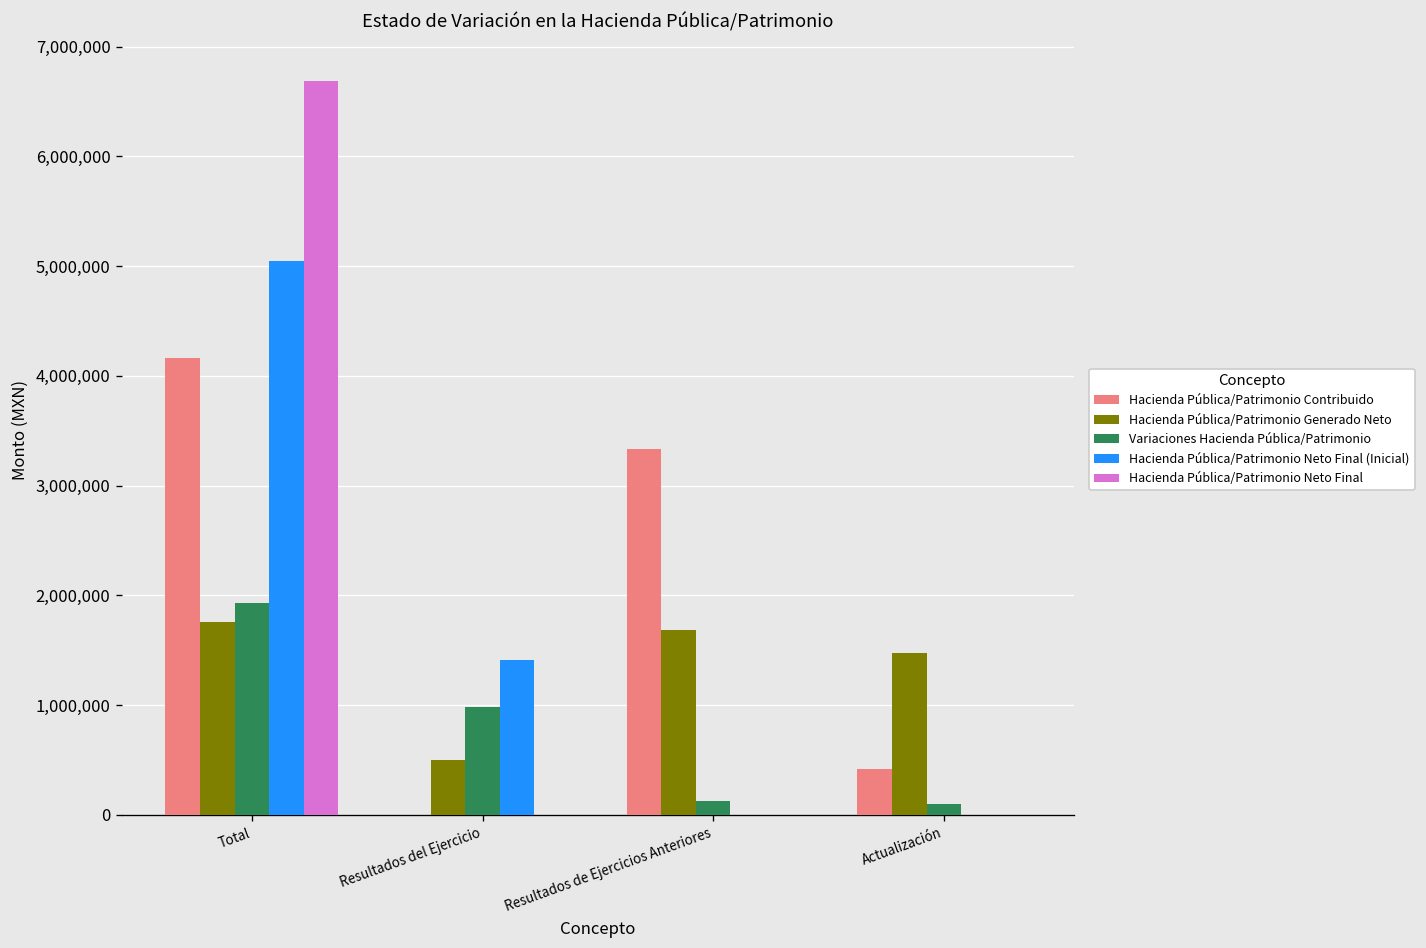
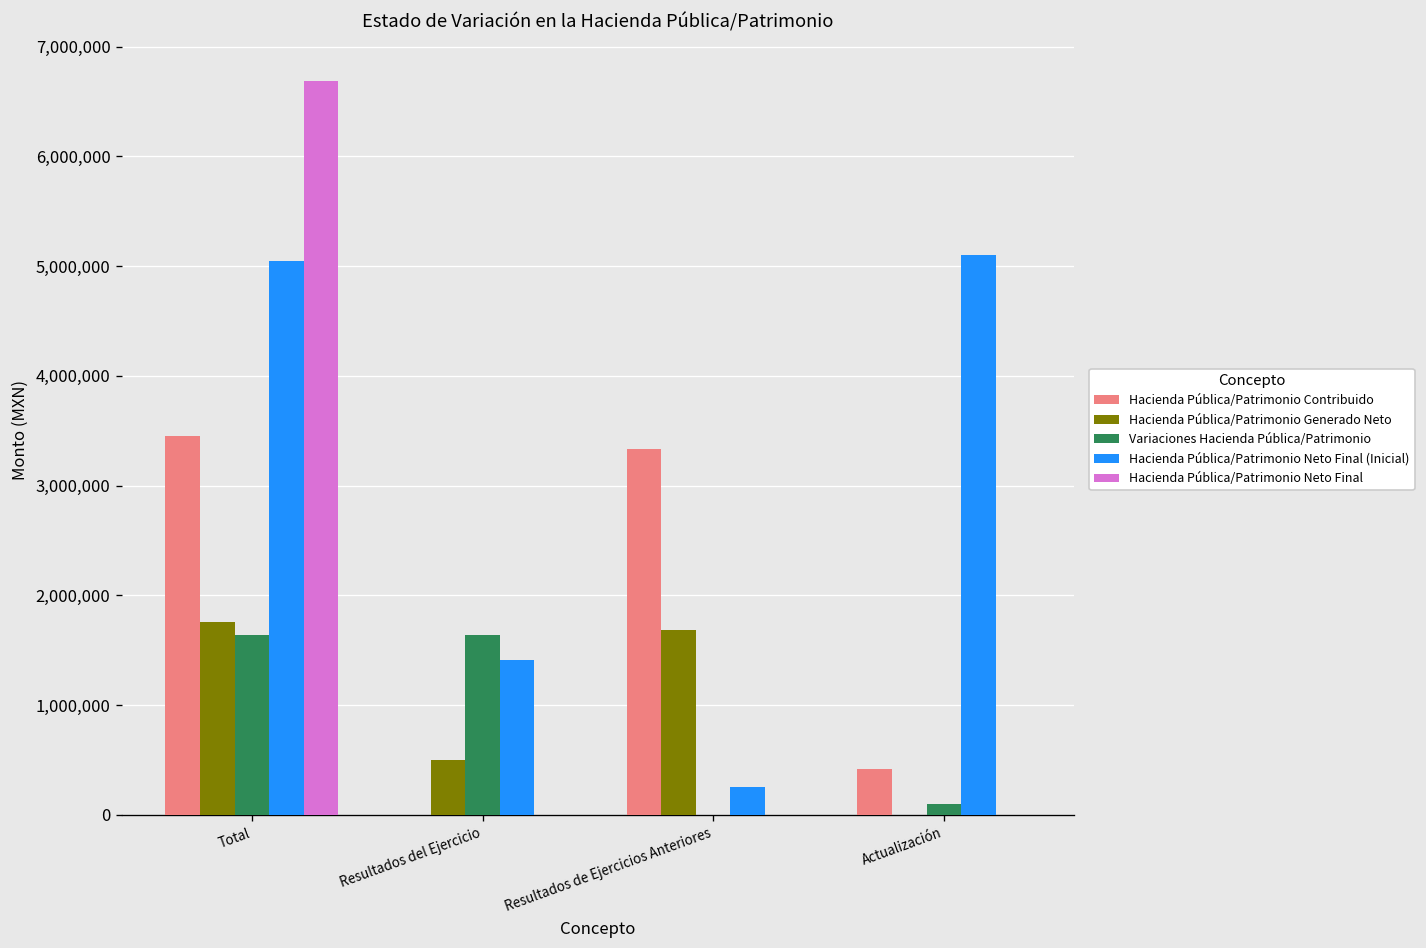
  {
    "Hacienda Pública/Patrimonio Contribuido": {
-     "Total": "4,200,000",
+     "Total": "3,500,000",
      "Resultados del Ejercicio": "0",
      "Resultados de Ejercicios Anteriores": "3,300,000",
      "Actualización": "400,000"
    },
    "Hacienda Pública/Patrimonio Generado Neto": {
      "Total": "1,800,000",
      "Resultados del Ejercicio": "500,000",
      "Resultados de Ejercicios Anteriores": "1,700,000",
-     "Actualización": "1,500,000"
+     "Actualización": "0"
    },
    "Variaciones Hacienda Pública/Patrimonio": {
-     "Total": "1,900,000",
-     "Resultados del Ejercicio": "1,000,000",
-     "Resultados de Ejercicios Anteriores": "100,000",
+     "Total": "1,600,000",
+     "Resultados del Ejercicio": "1,600,000",
+     "Resultados de Ejercicios Anteriores": "0",
      "Actualización": "100,000"
    },
    "Hacienda Pública/Patrimonio Neto Final (Inicial)": {
      "Total": "5,100,000",
      "Resultados del Ejercicio": "1,400,000",
-     "Resultados de Ejercicios Anteriores": "0",
-     "Actualización": "0"
+     "Resultados de Ejercicios Anteriores": "300,000",
+     "Actualización": "5,100,000"
    },
    "Hacienda Pública/Patrimonio Neto Final": {
      "Total": "6,700,000",
      "Resultados del Ejercicio": "0",
      "Resultados de Ejercicios Anteriores": "0",
      "Actualización": "0"
    }
  }
